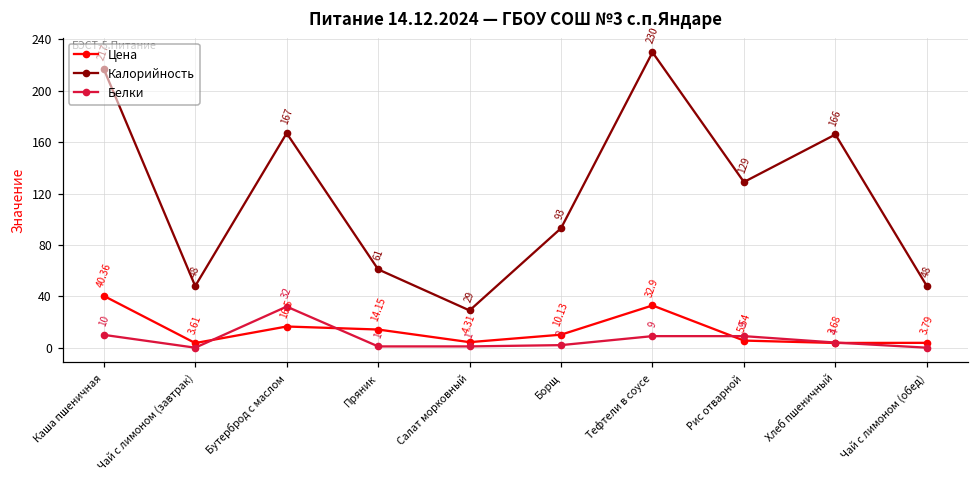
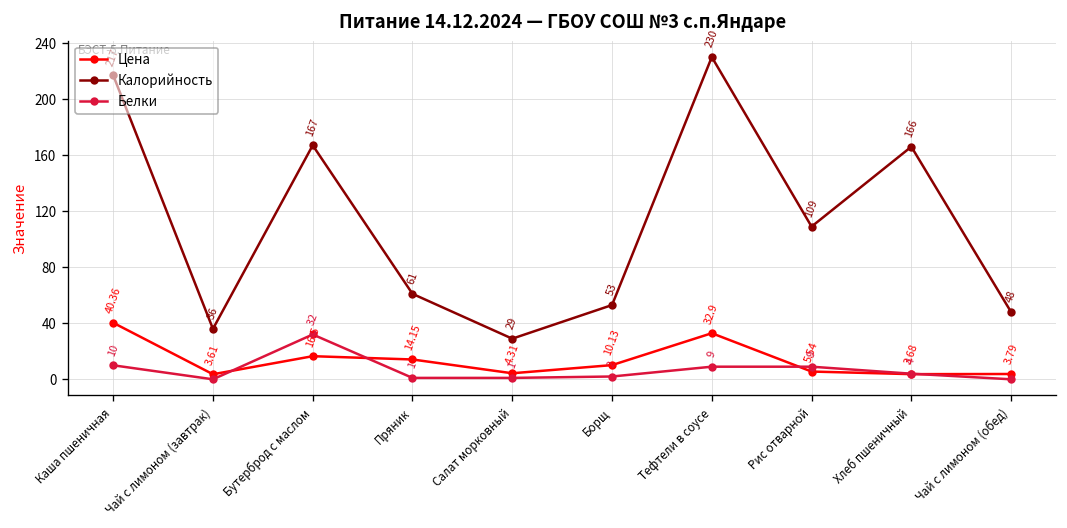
  {
    "Цена": {
      "Каша пшеничная": 40.36,
      "Чай с лимоном (завтрак)": 3.61,
      "Пряник": 14.15,
      "Салат морковный": 4.31,
      "Борщ": 10.13,
      "Тефтели в соусе": 32.9,
      "Чай с лимоном (обед)": 3.79
    },
    "Калорийность": {
-     "Чай с лимоном (завтрак)": 48,
+     "Чай с лимоном (завтрак)": 36,
      "Бутерброд с маслом": 167,
      "Пряник": 61,
      "Салат морковный": 29,
-     "Борщ": 93,
+     "Борщ": 53,
      "Тефтели в соусе": 230,
-     "Рис отварной": 129,
+     "Рис отварной": 109,
      "Хлеб пшеничный": 166,
      "Чай с лимоном (обед)": 48
    },
    "Белки": {
      "Каша пшеничная": 10,
      "Бутерброд с маслом": 32,
      "Тефтели в соусе": 9
    }
  }
